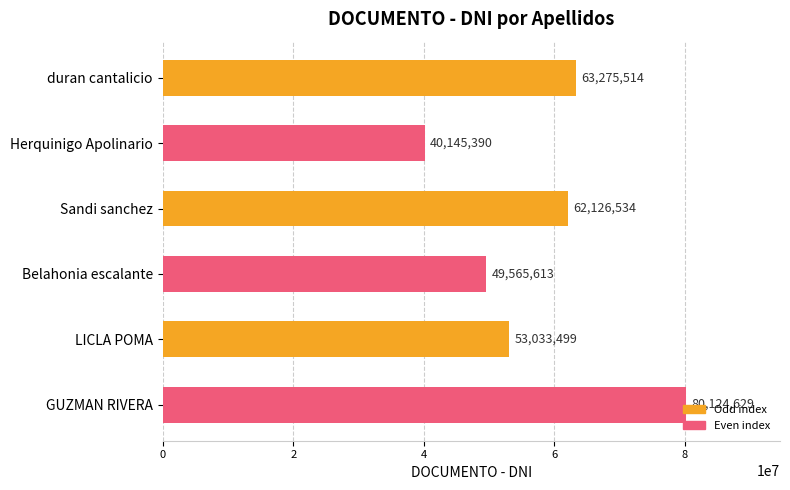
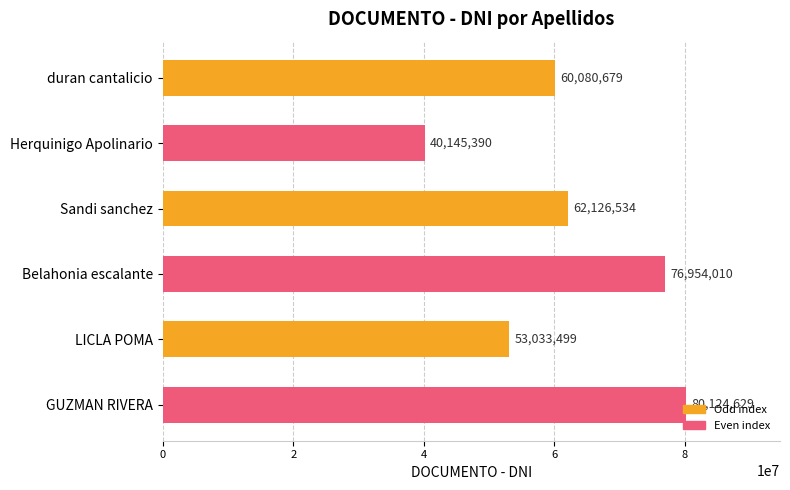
  {
-   "duran cantalicio": "63,275,514",
+   "duran cantalicio": "60,080,679",
    "Herquinigo Apolinario": "40,145,390",
    "Sandi sanchez": "62,126,534",
-   "Belahonia escalante": "49,565,613",
+   "Belahonia escalante": "76,954,010",
    "LICLA POMA": "53,033,499",
    "GUZMAN RIVERA": "80,124,629"
  }
